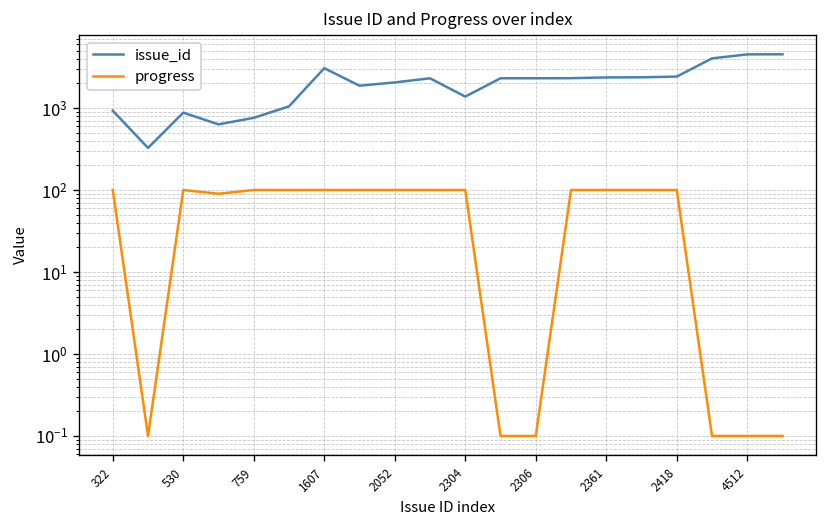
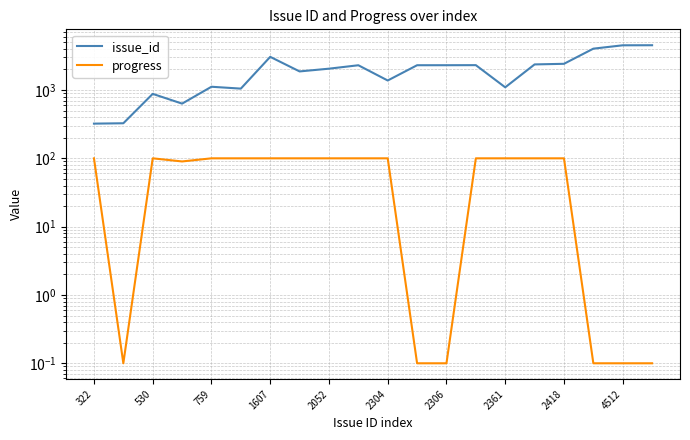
  {
    "issue_id": {
-     "322": 900,
+     "322": 300,
      "530": 900,
-     "759": 800,
+     "759": 1100,
      "1607": 3000,
      "2052": 2100,
      "2304": 1400,
      "2306": 2300,
-     "2361": 2400,
+     "2361": 1100,
      "2418": 2400,
      "4512": 5000
    },
    "progress": {
      "322": 100,
      "530": 100,
      "759": 100,
      "1607": 100,
      "2052": 100,
      "2304": 100,
      "2306": 0.10,
      "2361": 100,
      "2418": 100,
      "4512": 0.10
    }
  }
